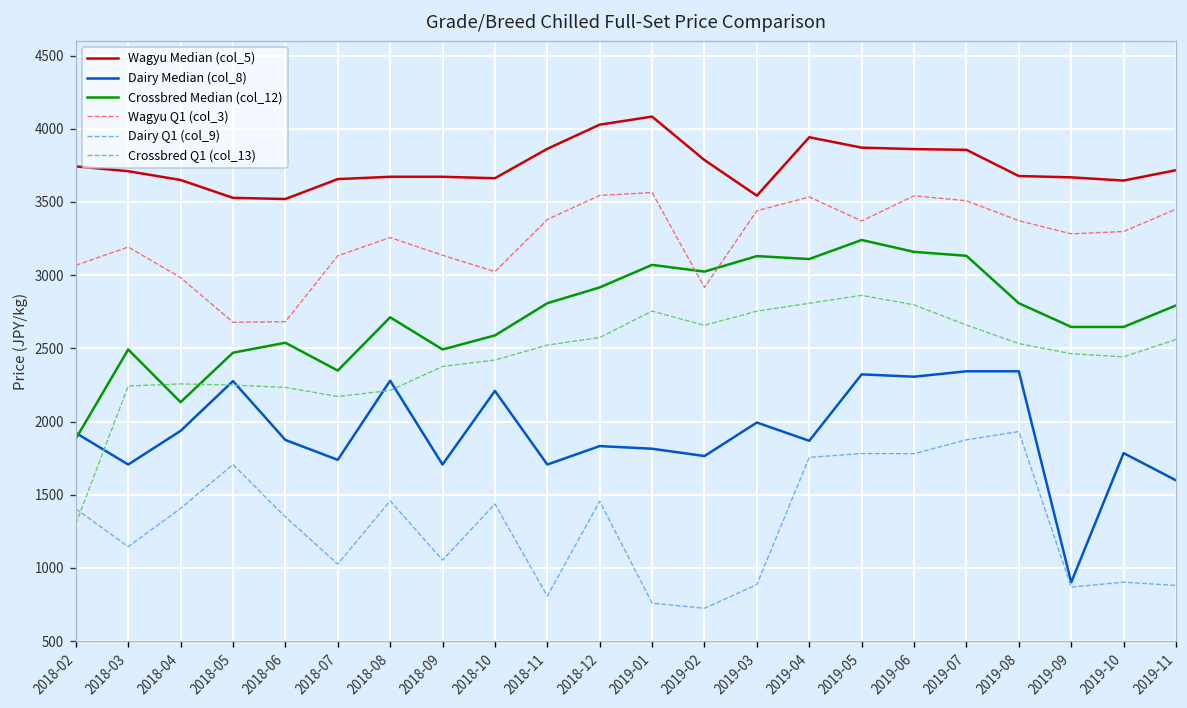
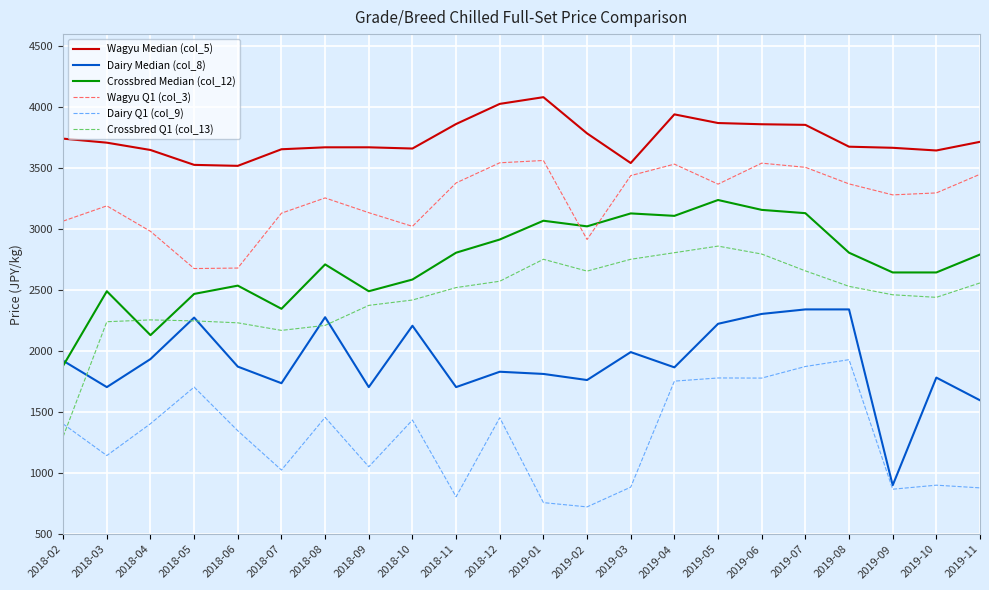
  {
    "Wagyu Median (col_5)": {
      "2018-02": 3740,
      "2018-03": 3710,
      "2018-04": 3650,
      "2018-05": 3530,
      "2018-06": 3520,
      "2018-07": 3660,
      "2018-08": 3670,
      "2018-09": 3670,
      "2018-10": 3660,
      "2018-11": 3860,
      "2018-12": 4030,
      "2019-01": 4080,
      "2019-02": 3790,
      "2019-03": 3540,
      "2019-04": 3940,
      "2019-05": 3870,
      "2019-06": 3860,
      "2019-07": 3860,
      "2019-08": 3680,
      "2019-09": 3670,
      "2019-10": 3650,
      "2019-11": 3720
    },
    "Dairy Median (col_8)": {
      "2018-02": 1920,
      "2018-03": 1710,
      "2018-04": 1940,
      "2018-05": 2280,
      "2018-06": 1870,
      "2018-07": 1740,
      "2018-08": 2280,
      "2018-09": 1710,
      "2018-10": 2210,
      "2018-11": 1710,
      "2018-12": 1830,
      "2019-01": 1810,
      "2019-02": 1760,
      "2019-03": 1990,
      "2019-04": 1870,
-     "2019-05": 2320,
+     "2019-05": 2230,
      "2019-06": 2310,
      "2019-07": 2340,
      "2019-08": 2340,
      "2019-09": 900,
      "2019-10": 1780,
      "2019-11": 1600
    },
    "Crossbred Median (col_12)": {
      "2018-02": 1880,
      "2018-03": 2490,
      "2018-04": 2130,
      "2018-05": 2470,
      "2018-06": 2540,
      "2018-07": 2350,
      "2018-08": 2710,
      "2018-09": 2490,
      "2018-10": 2590,
      "2018-11": 2810,
      "2018-12": 2920,
      "2019-01": 3070,
      "2019-02": 3020,
      "2019-03": 3130,
      "2019-04": 3110,
      "2019-05": 3240,
      "2019-06": 3160,
      "2019-07": 3130,
      "2019-08": 2810,
      "2019-09": 2650,
      "2019-10": 2650,
      "2019-11": 2790
    },
    "Wagyu Q1 (col_3)": {
      "2018-02": 3070,
      "2018-03": 3190,
      "2018-04": 2980,
      "2018-05": 2680,
      "2018-06": 2680,
      "2018-07": 3130,
      "2018-08": 3260,
      "2018-09": 3140,
      "2018-10": 3020,
      "2018-11": 3380,
      "2018-12": 3550,
      "2019-01": 3560,
      "2019-02": 2920,
      "2019-03": 3440,
      "2019-04": 3530,
      "2019-05": 3370,
      "2019-06": 3540,
      "2019-07": 3510,
      "2019-08": 3370,
      "2019-09": 3280,
      "2019-10": 3300,
      "2019-11": 3450
    },
    "Dairy Q1 (col_9)": {
      "2018-02": 1400,
      "2018-03": 1150,
      "2018-04": 1410,
      "2018-05": 1710,
      "2018-06": 1350,
      "2018-07": 1030,
      "2018-08": 1460,
      "2018-09": 1050,
      "2018-10": 1440,
      "2018-11": 810,
      "2018-12": 1460,
      "2019-01": 760,
      "2019-02": 720,
      "2019-03": 890,
      "2019-04": 1760,
      "2019-05": 1780,
      "2019-06": 1780,
      "2019-07": 1880,
      "2019-08": 1930,
      "2019-09": 870,
      "2019-10": 900,
      "2019-11": 880
    },
    "Crossbred Q1 (col_13)": {
      "2018-02": 1300,
      "2018-03": 2240,
      "2018-04": 2260,
      "2018-05": 2250,
      "2018-06": 2230,
      "2018-07": 2170,
      "2018-08": 2210,
      "2018-09": 2380,
      "2018-10": 2420,
      "2018-11": 2520,
      "2018-12": 2570,
      "2019-01": 2750,
      "2019-02": 2660,
      "2019-03": 2750,
      "2019-04": 2810,
      "2019-05": 2860,
      "2019-06": 2800,
      "2019-07": 2660,
      "2019-08": 2530,
      "2019-09": 2460,
      "2019-10": 2440,
      "2019-11": 2560
    }
  }
